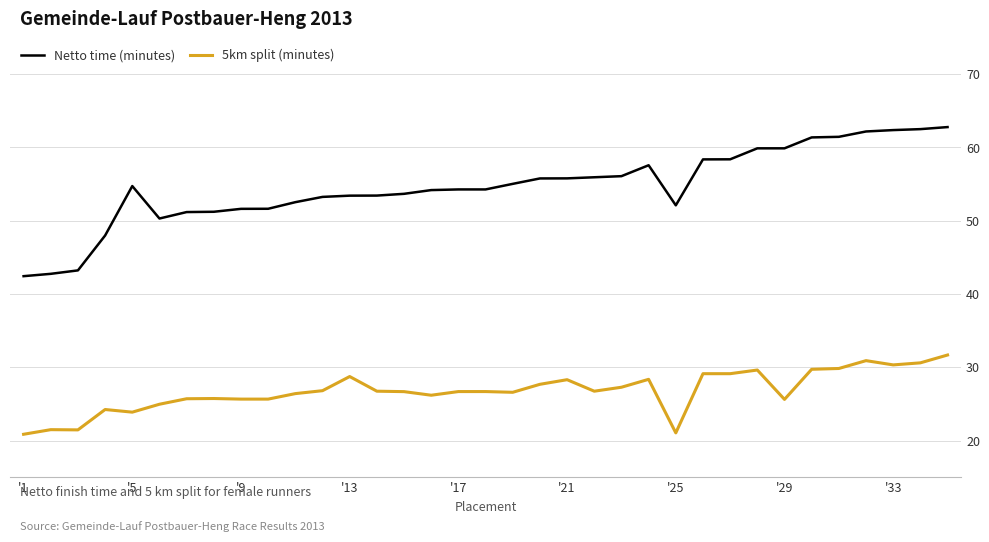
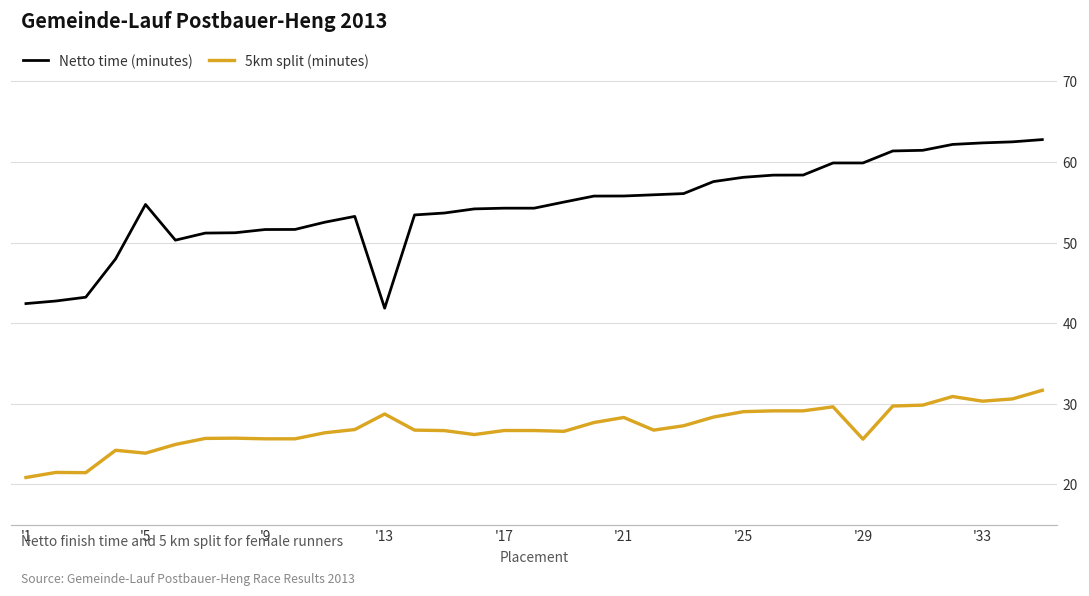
  {
    "Netto time (minutes)": {
      "'1": 42,
      "'5": 55,
      "'9": 52,
-     "'13": 53,
+     "'13": 42,
      "'17": 54,
      "'21": 56,
-     "'25": 52,
+     "'25": 58,
      "'29": 60,
      "'33": 62
    },
    "5km split (minutes)": {
      "'1": 21,
      "'5": 24,
      "'9": 26,
      "'13": 29,
      "'17": 27,
      "'21": 28,
-     "'25": 21,
+     "'25": 29,
      "'29": 26,
      "'33": 30
    }
  }
